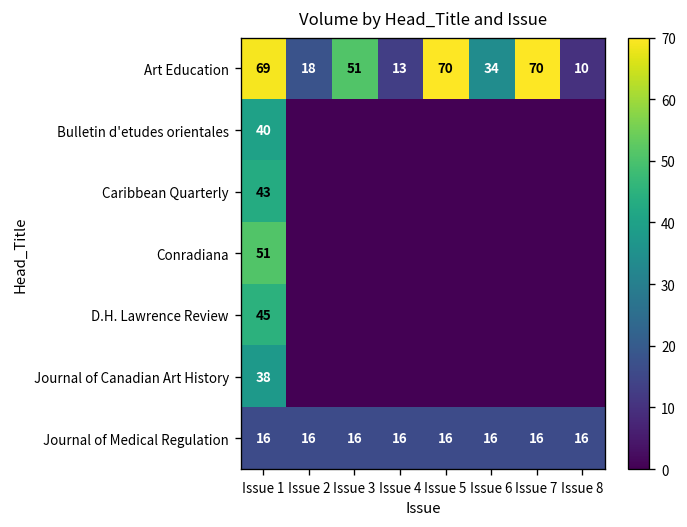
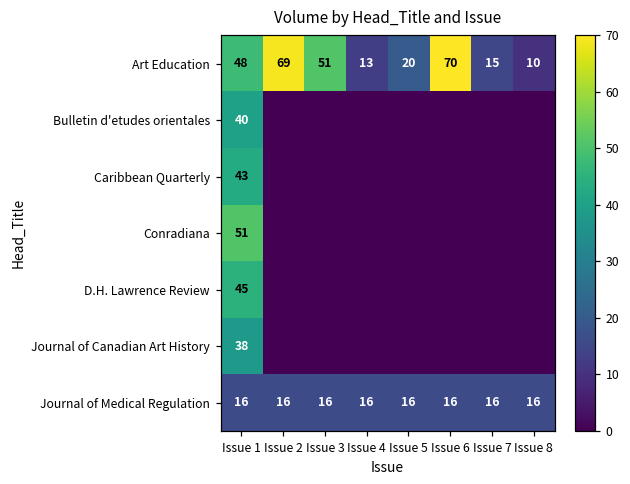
  {
    "Art Education": {
-     "Issue 1": 69,
-     "Issue 2": 18,
+     "Issue 1": 48,
+     "Issue 2": 69,
      "Issue 3": 51,
      "Issue 4": 13,
-     "Issue 5": 70,
-     "Issue 6": 34,
-     "Issue 7": 70,
+     "Issue 5": 20,
+     "Issue 6": 70,
+     "Issue 7": 15,
      "Issue 8": 10
    },
    "Bulletin d'etudes orientales": {
      "Issue 1": 40
    },
    "Caribbean Quarterly": {
      "Issue 1": 43
    },
    "Conradiana": {
      "Issue 1": 51
    },
    "D.H. Lawrence Review": {
      "Issue 1": 45
    },
    "Journal of Canadian Art History": {
      "Issue 1": 38
    },
    "Journal of Medical Regulation": {
      "Issue 1": 16,
      "Issue 2": 16,
      "Issue 3": 16,
      "Issue 4": 16,
      "Issue 5": 16,
      "Issue 6": 16,
      "Issue 7": 16,
      "Issue 8": 16
    }
  }
